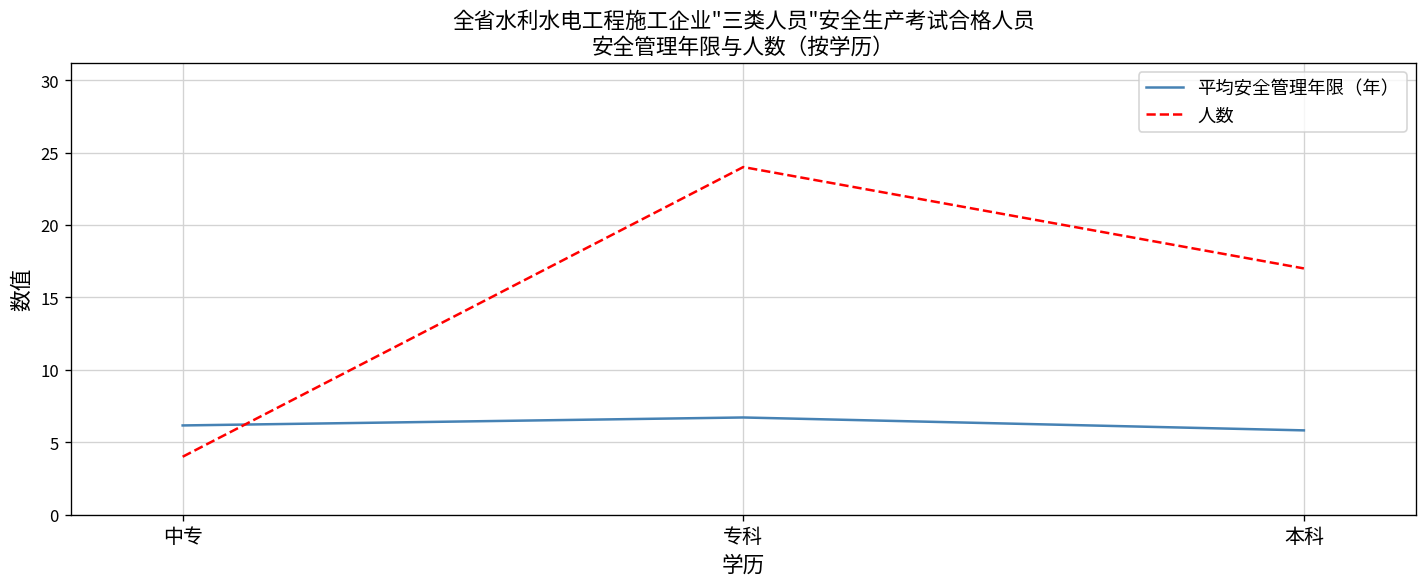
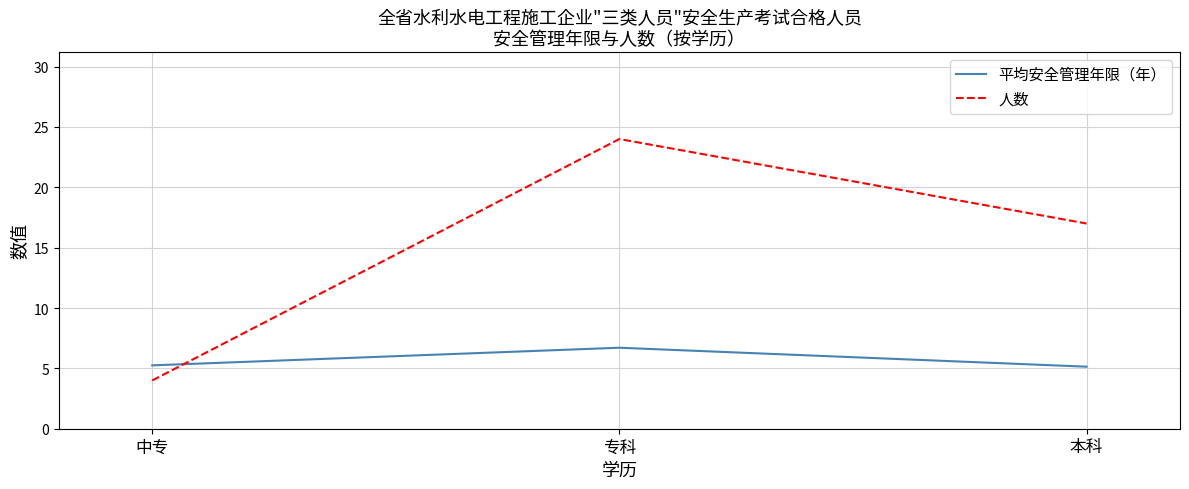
  {
    "平均安全管理年限（年）": {
-     "中专": 6.2,
+     "中专": 5.3,
      "专科": 6.7,
-     "本科": 5.8
+     "本科": 5.1
    },
    "人数": {
      "中专": 4.0,
      "专科": 24.0,
      "本科": 17.0
    }
  }
